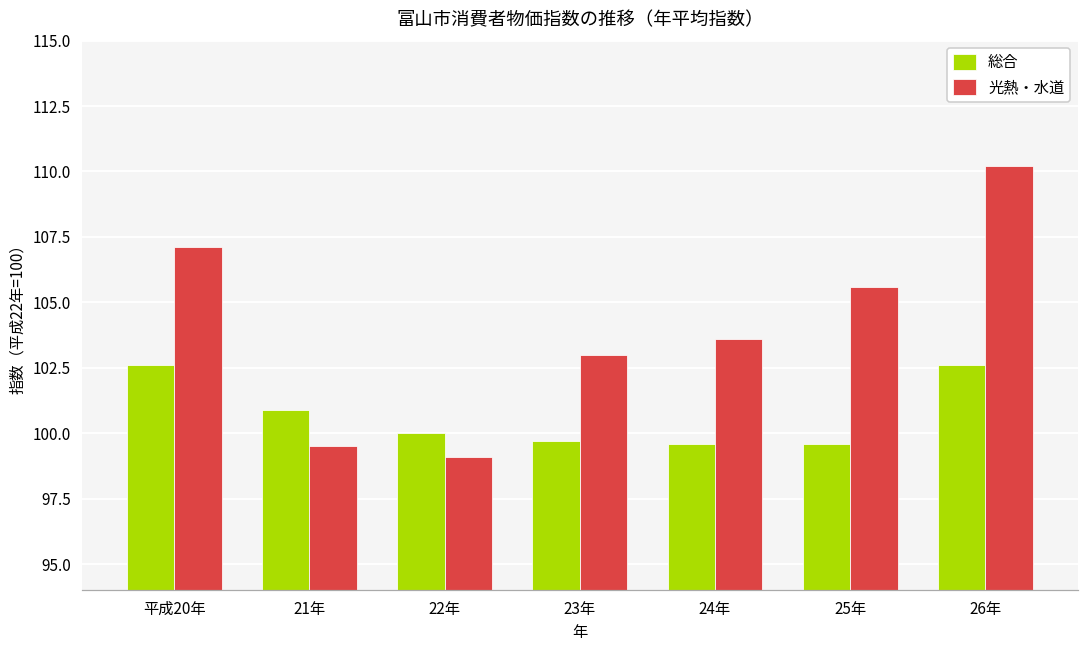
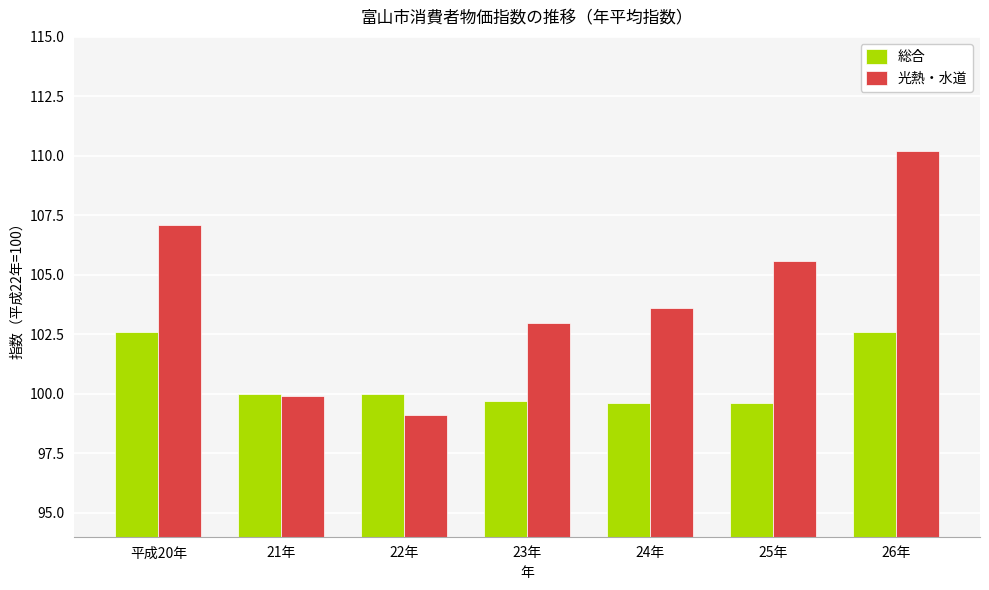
  {
    "総合": {
      "平成20年": 102.6,
-     "21年": 100.9,
+     "21年": 100.0,
      "22年": 100.0,
      "23年": 99.7,
      "24年": 99.6,
      "25年": 99.6,
      "26年": 102.6
    },
    "光熱・水道": {
      "平成20年": 107.1,
-     "21年": 99.5,
+     "21年": 99.9,
      "22年": 99.1,
      "23年": 103.0,
      "24年": 103.6,
      "25年": 105.6,
      "26年": 110.2
    }
  }
